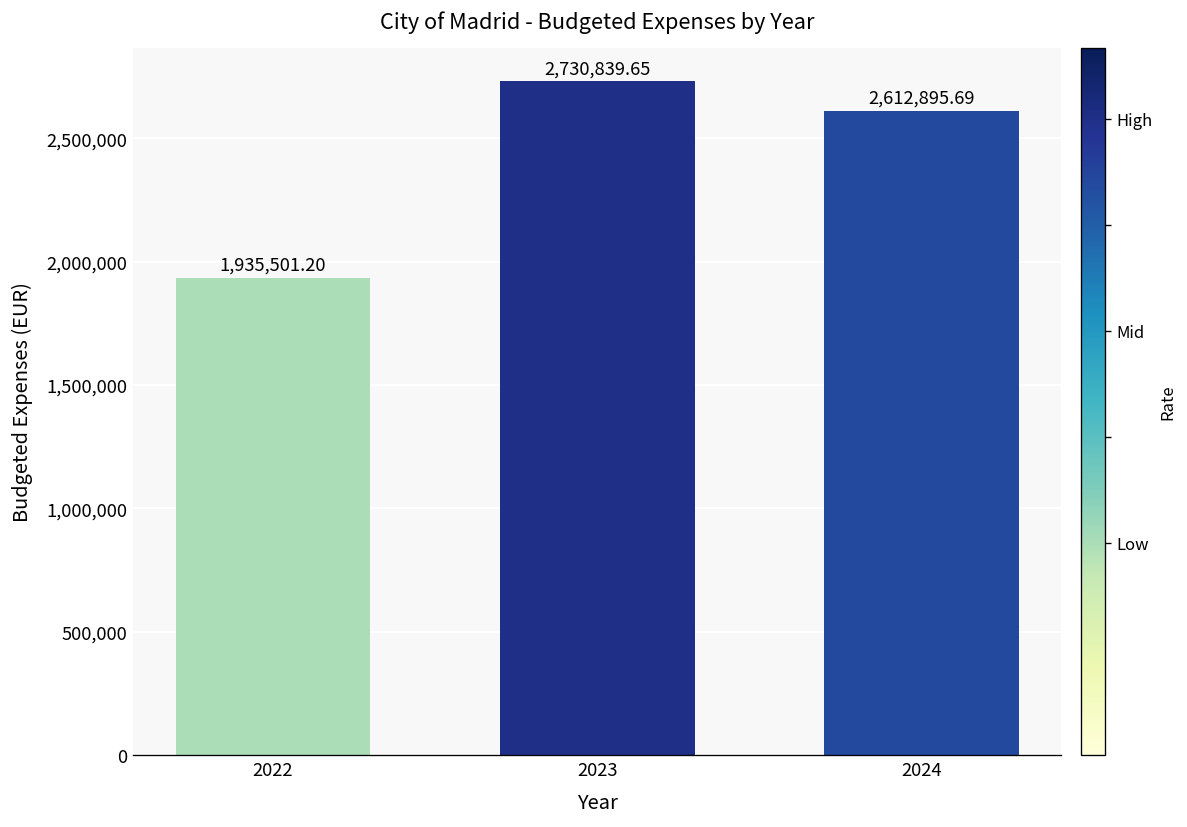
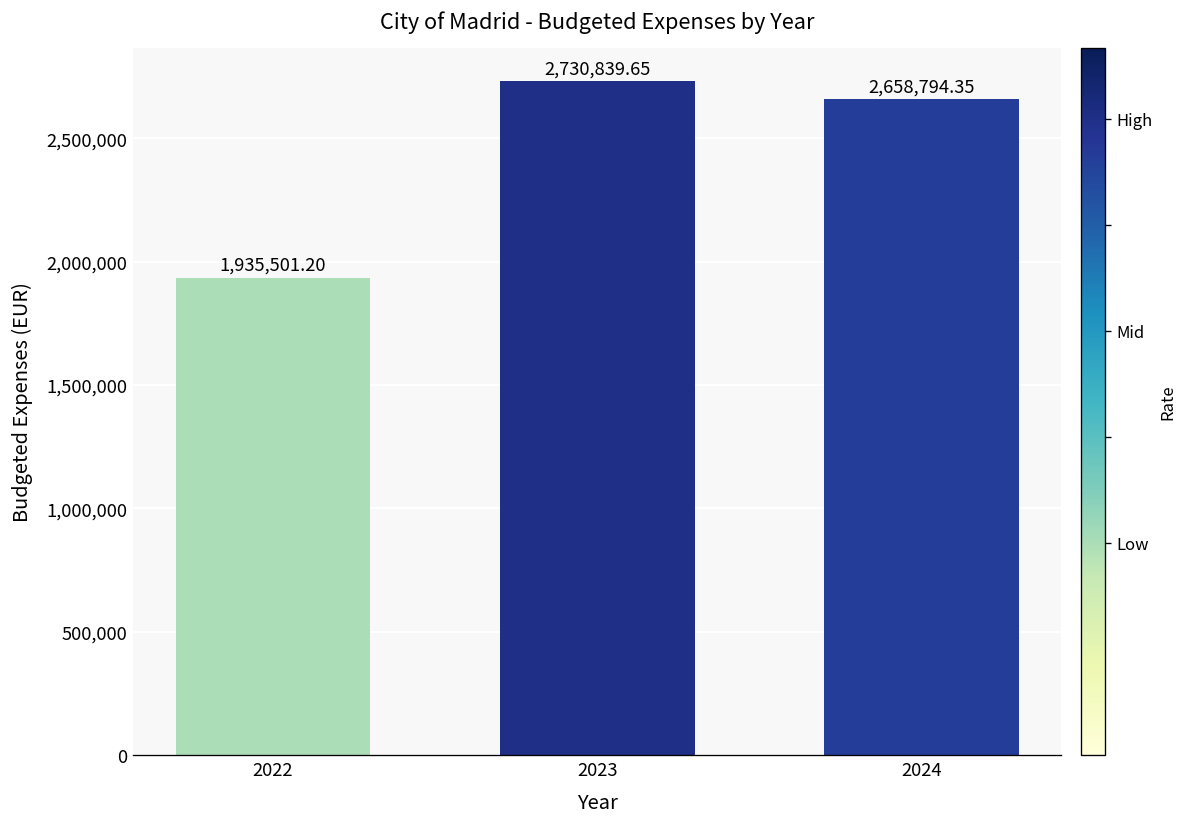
  {
    "2022": "1,935,501.20",
    "2023": "2,730,839.65",
-   "2024": "2,612,895.69"
+   "2024": "2,658,794.35"
  }
